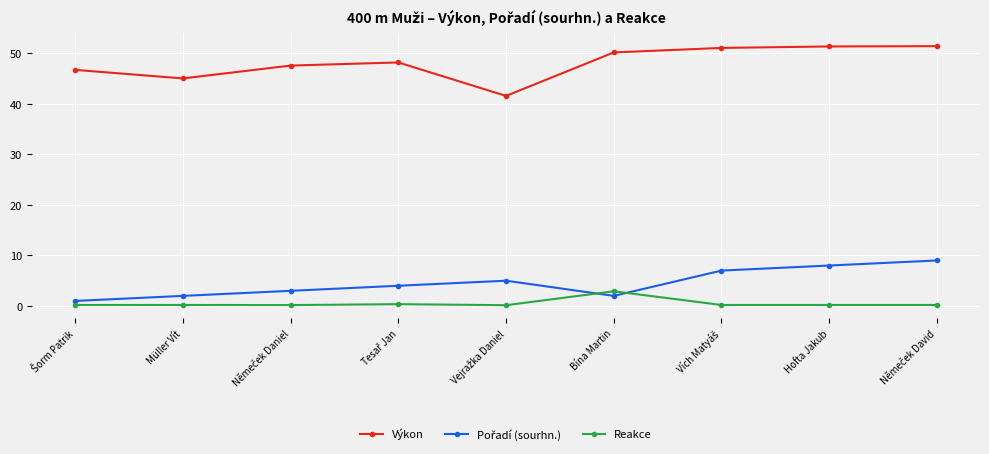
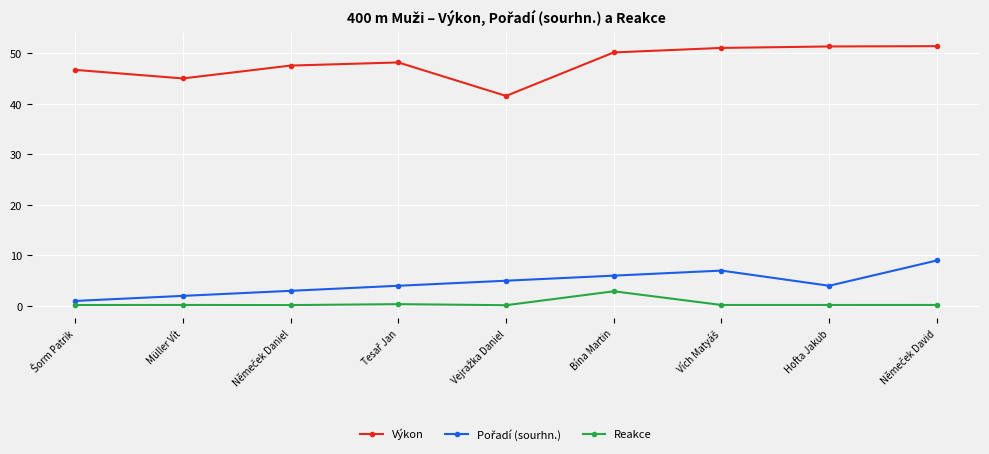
  {
    "Výkon": {
      "Šorm Patrik": 47,
      "Müller Vít": 45,
      "Němeček Daniel": 48,
      "Tesař Jan": 48,
      "Vejražka Daniel": 42,
      "Bína Martin": 50,
      "Vích Matyáš": 51,
      "Hofta Jakub": 51,
      "Němeček David": 51
    },
    "Pořadí (sourhn.)": {
      "Šorm Patrik": 1,
      "Müller Vít": 2,
      "Němeček Daniel": 3,
      "Tesař Jan": 4,
      "Vejražka Daniel": 5,
-     "Bína Martin": 2,
+     "Bína Martin": 6,
      "Vích Matyáš": 7,
-     "Hofta Jakub": 8,
+     "Hofta Jakub": 4,
      "Němeček David": 9
    },
    "Reakce": {
      "Šorm Patrik": 0,
      "Müller Vít": 0,
      "Němeček Daniel": 0,
      "Tesař Jan": 0,
      "Vejražka Daniel": 0,
      "Bína Martin": 3,
      "Vích Matyáš": 0,
      "Hofta Jakub": 0,
      "Němeček David": 0
    }
  }
